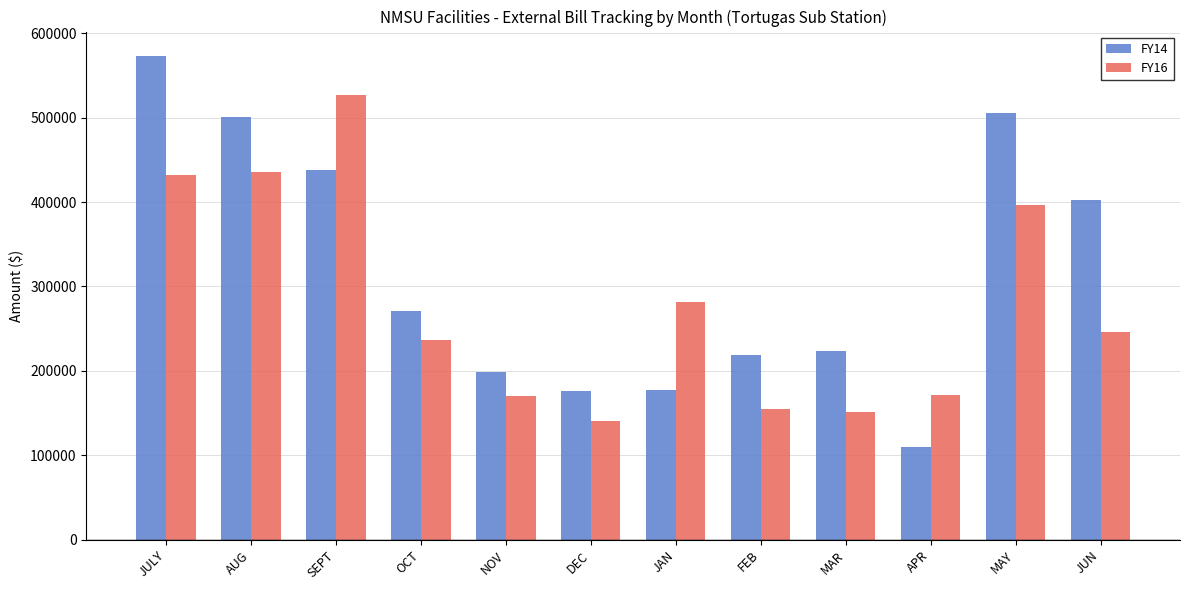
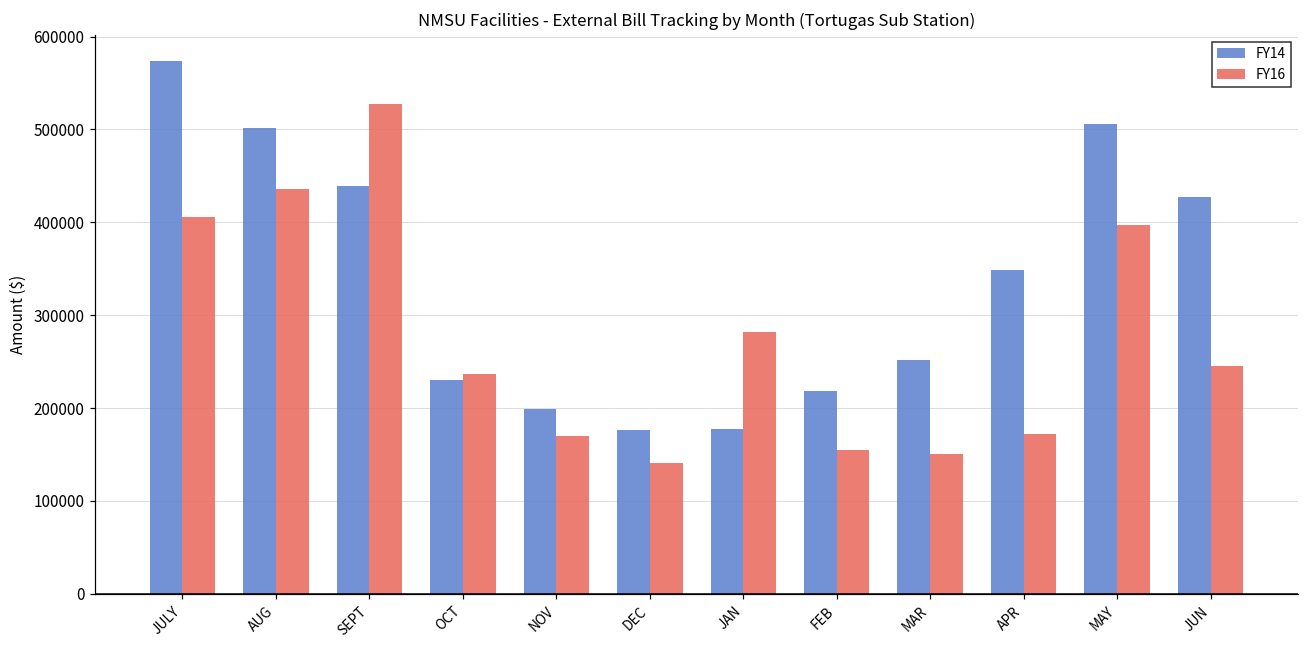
  {
    "FY14": {
      "JULY": 570000,
      "AUG": 500000,
      "SEPT": 440000,
-     "OCT": 270000,
+     "OCT": 230000,
      "NOV": 200000,
      "DEC": 180000,
      "JAN": 180000,
      "FEB": 220000,
-     "MAR": 220000,
-     "APR": 110000,
+     "MAR": 250000,
+     "APR": 350000,
      "MAY": 510000,
-     "JUN": 400000
+     "JUN": 430000
    },
    "FY16": {
-     "JULY": 430000,
+     "JULY": 410000,
      "AUG": 440000,
      "SEPT": 530000,
      "OCT": 240000,
      "NOV": 170000,
      "DEC": 140000,
      "JAN": 280000,
      "FEB": 150000,
      "MAR": 150000,
      "APR": 170000,
      "MAY": 400000,
      "JUN": 250000
    }
  }
